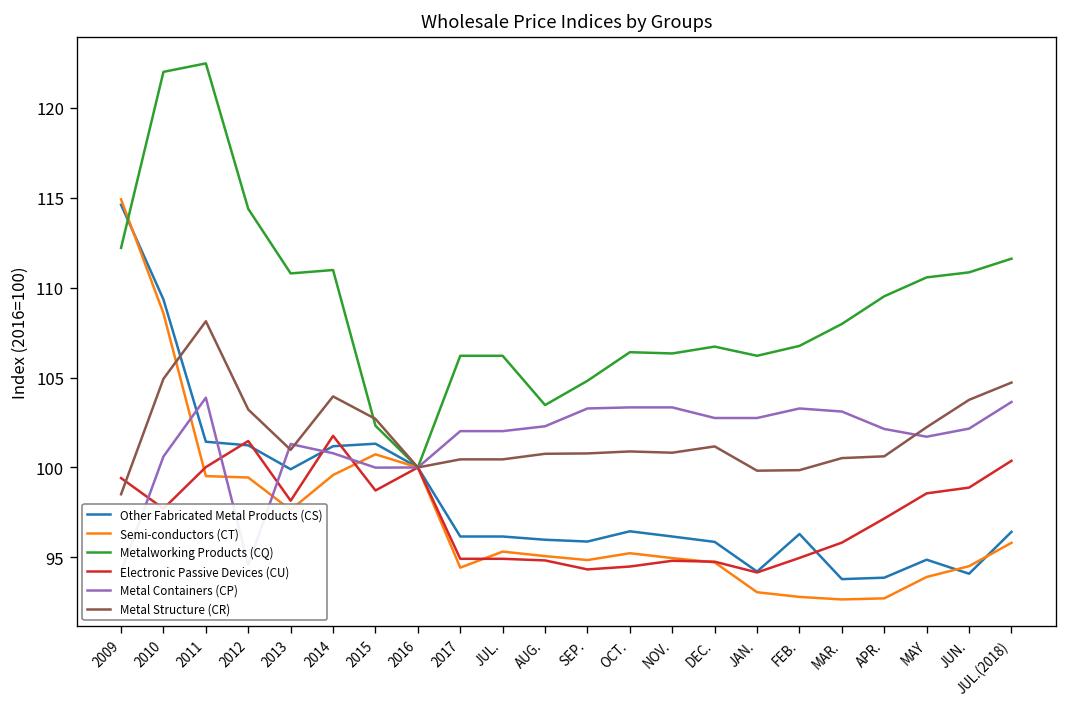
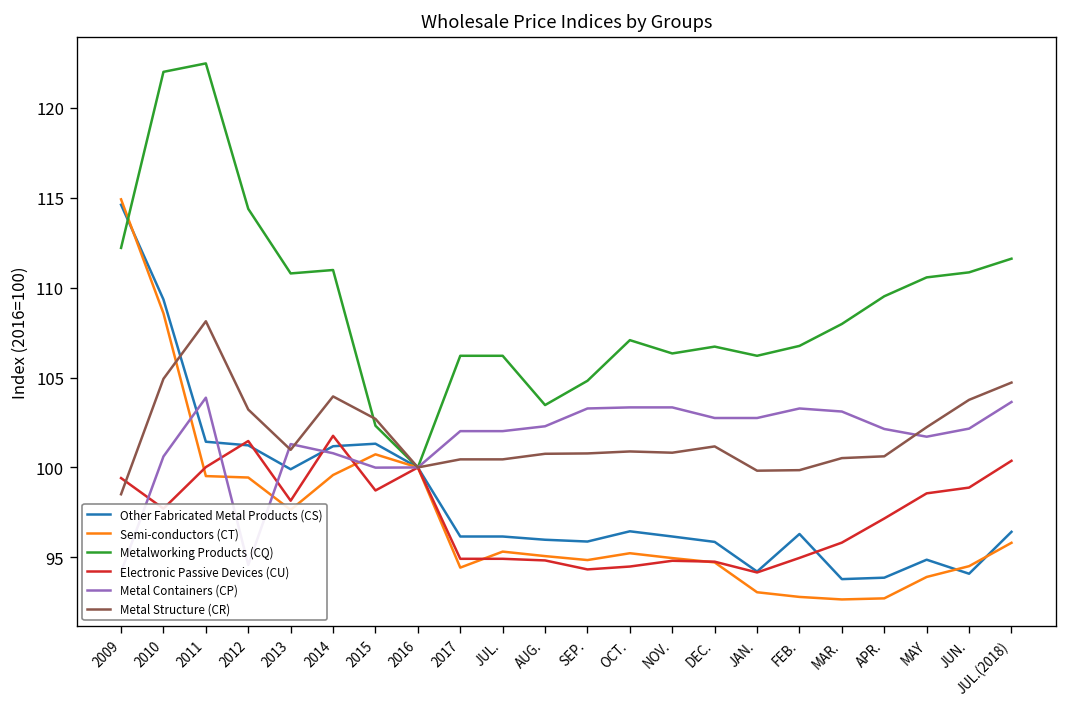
  {
    "Other Fabricated Metal Products (CS)": {
      "2009": 114.6,
      "2010": 109.3,
      "2011": 101.4,
      "2012": 101.2,
      "2013": 99.9,
      "2014": 101.2,
      "2015": 101.3,
      "2017": 96.2,
      "JUL.": 96.2,
      "AUG.": 96.0,
      "SEP.": 95.9,
      "OCT.": 96.5,
      "NOV.": 96.2,
      "DEC.": 95.9,
      "FEB.": 96.3,
      "MAR.": 93.8,
      "APR.": 93.9,
      "MAY": 94.9,
      "JUN.": 94.1,
      "JUL.(2018)": 96.4
    },
    "Semi-conductors (CT)": {
      "2009": 114.9,
      "2010": 108.6,
      "2011": 99.5,
      "2012": 99.4,
      "2014": 99.6,
      "2015": 100.7,
      "2017": 94.4,
      "JUL.": 95.3,
      "AUG.": 95.1,
      "SEP.": 94.9,
      "OCT.": 95.2,
      "JAN.": 93.1,
      "FEB.": 92.8,
      "MAR.": 92.7,
      "APR.": 92.7,
      "MAY": 93.9,
      "JUN.": 94.5,
      "JUL.(2018)": 95.8
    },
    "Metalworking Products (CQ)": {
      "2009": 112.2,
      "2010": 122.0,
      "2011": 122.5,
      "2012": 114.4,
      "2013": 110.8,
      "2014": 111.0,
      "2015": 102.3,
      "2017": 106.2,
      "JUL.": 106.2,
      "AUG.": 103.5,
      "SEP.": 104.8,
-     "OCT.": 106.4,
+     "OCT.": 107.1,
      "NOV.": 106.3,
      "DEC.": 106.7,
      "JAN.": 106.2,
      "FEB.": 106.8,
      "MAR.": 108.0,
      "APR.": 109.5,
      "MAY": 110.6,
      "JUN.": 110.9,
      "JUL.(2018)": 111.6
    },
    "Electronic Passive Devices (CU)": {
      "2009": 99.4,
      "2011": 100.0,
      "2012": 101.5,
      "2013": 98.2,
      "2014": 101.8,
      "2015": 98.7,
      "2017": 94.9,
      "JUL.": 94.9,
      "AUG.": 94.8,
      "SEP.": 94.3,
      "OCT.": 94.5,
      "FEB.": 95.0,
      "MAR.": 95.8,
      "APR.": 97.2,
      "MAY": 98.6,
      "JUN.": 98.9,
      "JUL.(2018)": 100.4
    },
    "Metal Containers (CP)": {
      "2010": 100.6,
      "2011": 103.9,
      "2013": 101.3,
      "2014": 100.8,
      "2015": 100.0,
      "2017": 102.0,
      "JUL.": 102.0,
      "AUG.": 102.3,
      "SEP.": 103.3,
      "OCT.": 103.3,
      "NOV.": 103.3,
      "DEC.": 102.8,
      "JAN.": 102.8,
      "FEB.": 103.3,
      "MAR.": 103.1,
      "APR.": 102.1,
      "MAY": 101.7,
      "JUN.": 102.2,
      "JUL.(2018)": 103.6
    },
    "Metal Structure (CR)": {
      "2009": 98.5,
      "2010": 104.9,
      "2011": 108.1,
      "2012": 103.2,
      "2013": 101.0,
      "2014": 104.0,
      "2015": 102.7,
      "2017": 100.5,
      "JUL.": 100.5,
      "AUG.": 100.8,
      "SEP.": 100.8,
      "OCT.": 100.9,
      "NOV.": 100.8,
      "DEC.": 101.2,
      "JAN.": 99.8,
      "FEB.": 99.9,
      "MAR.": 100.5,
      "APR.": 100.6,
      "MAY": 102.2,
      "JUN.": 103.8,
      "JUL.(2018)": 104.7
    }
  }
